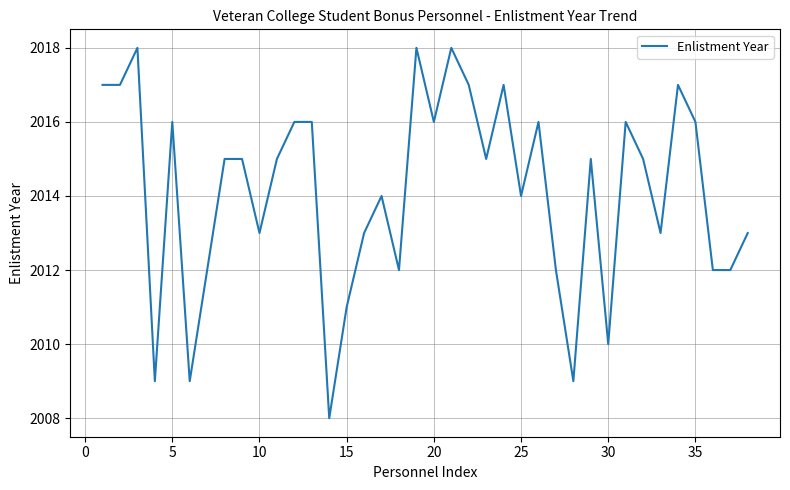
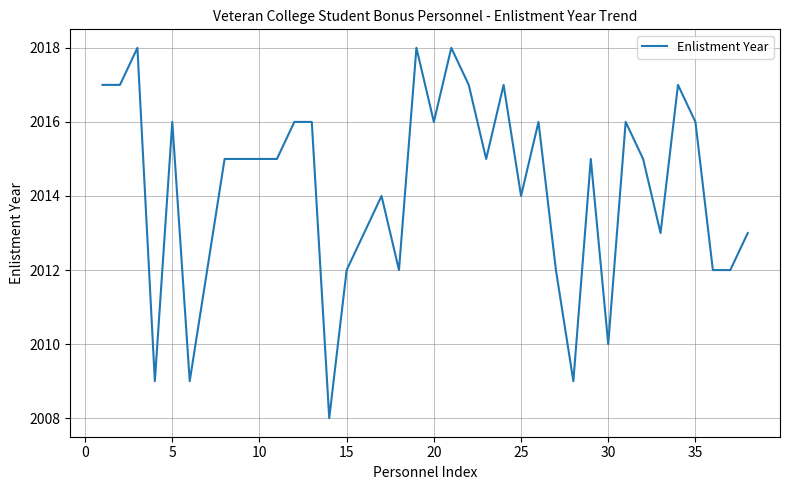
  {
    "5": 2016,
-   "10": 2013,
-   "15": 2011,
+   "10": 2015,
+   "15": 2012,
    "20": 2016,
    "25": 2014,
    "30": 2010,
    "35": 2016
  }
